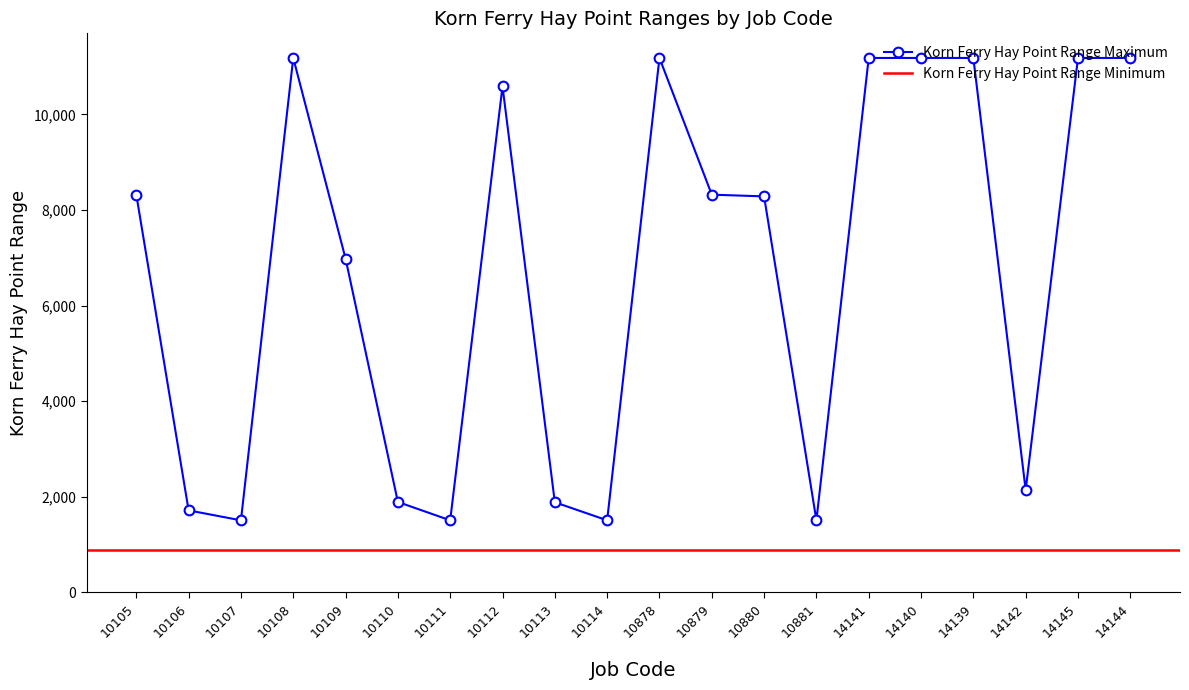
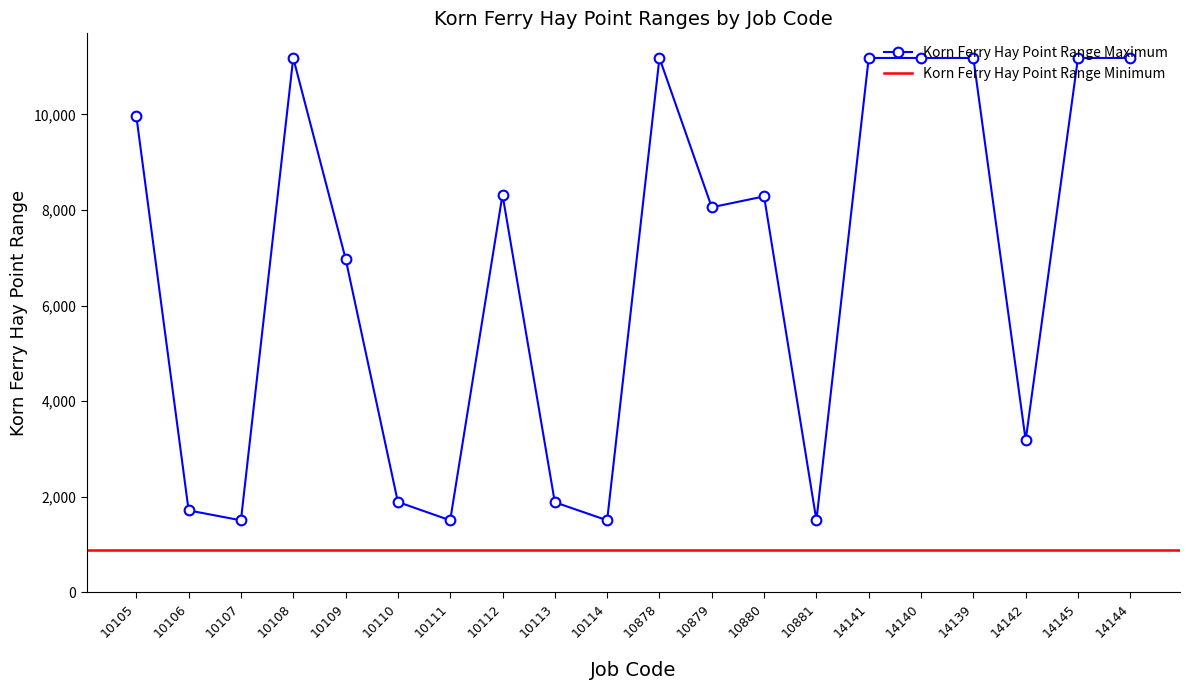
  {
-   "10105": "8,300",
+   "10105": "10,000",
    "10106": "1,700",
    "10107": "1,500",
    "10108": "11,200",
    "10109": "7,000",
    "10110": "1,900",
    "10111": "1,500",
-   "10112": "10,600",
+   "10112": "8,300",
    "10113": "1,900",
    "10114": "1,500",
    "10878": "11,200",
-   "10879": "8,300",
+   "10879": "8,100",
    "10880": "8,300",
    "10881": "1,500",
    "14141": "11,200",
    "14140": "11,200",
    "14139": "11,200",
-   "14142": "2,100",
+   "14142": "3,200",
    "14145": "11,200",
    "14144": "11,200"
  }
